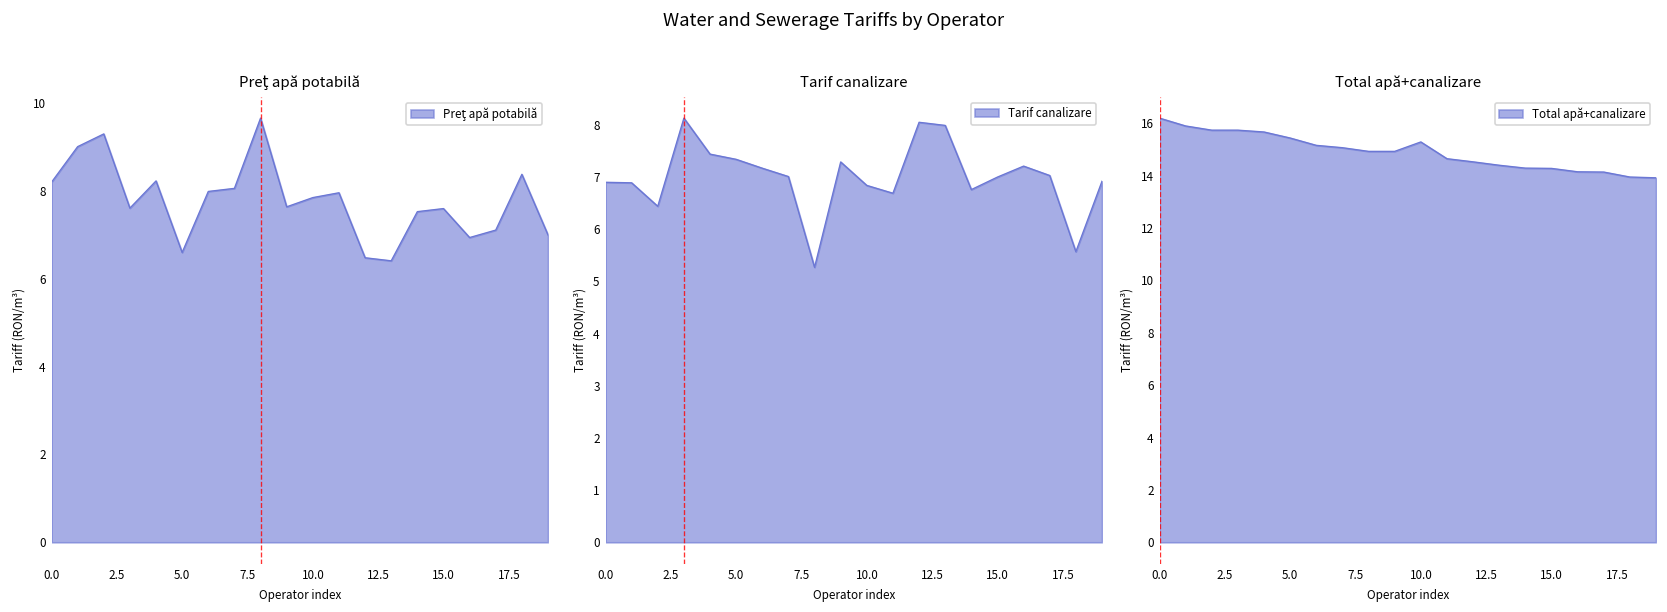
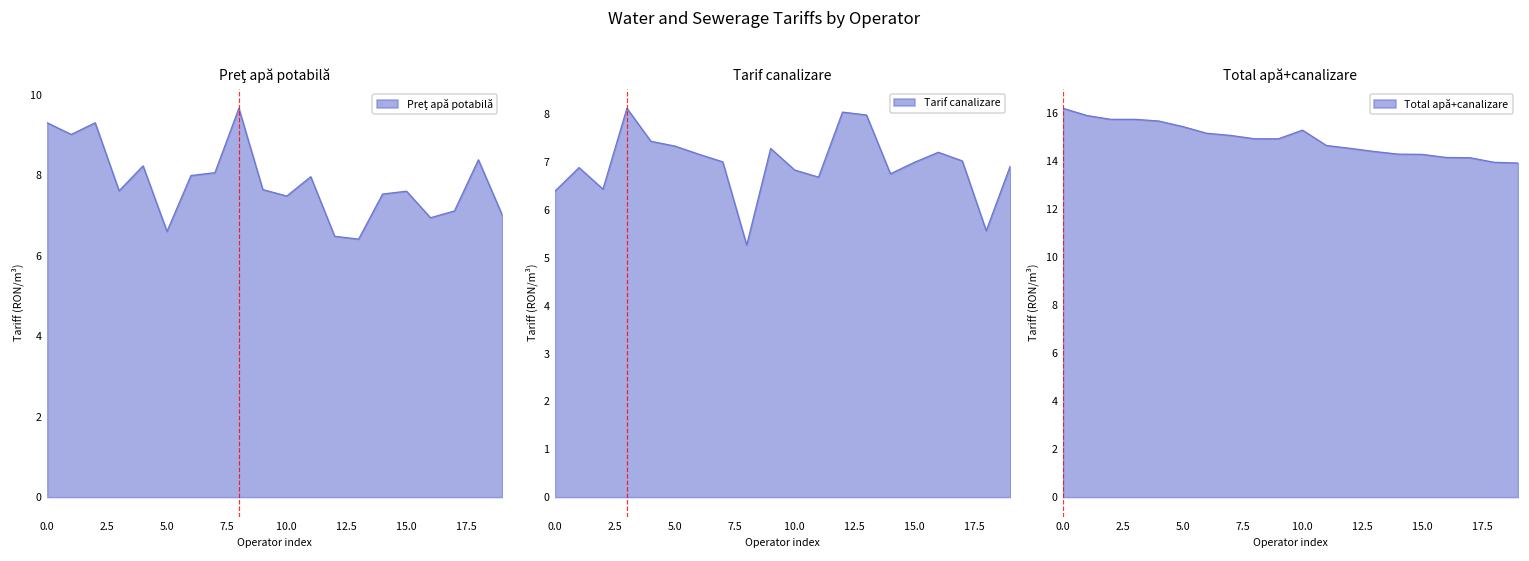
  {
    "Preţ apă potabilă": {
-     "0.0": 8.2,
+     "0.0": 9.3,
      "5.0": 6.6,
-     "10.0": 7.9,
+     "10.0": 7.5,
      "15.0": 7.6
    },
    "Tarif canalizare": {
-     "0.0": 6.9,
+     "0.0": 6.4,
      "5.0": 7.3,
      "10.0": 6.8,
      "15.0": 7.0
    },
    "Total apă+canalizare": {
      "0.0": 16.2,
      "5.0": 15.4,
      "10.0": 15.3,
      "15.0": 14.3
    }
  }
